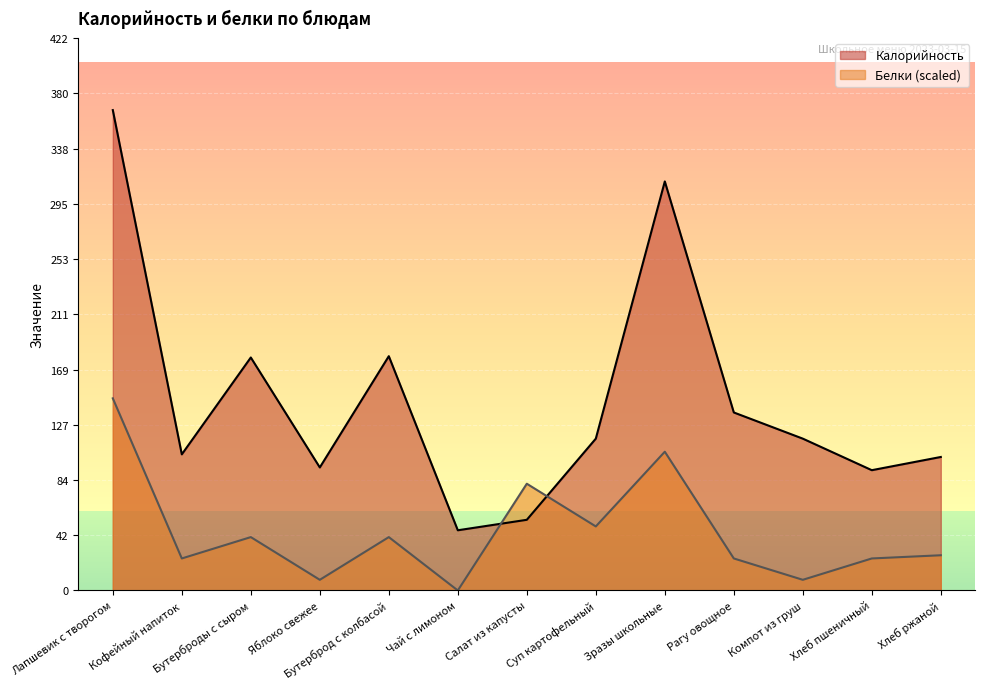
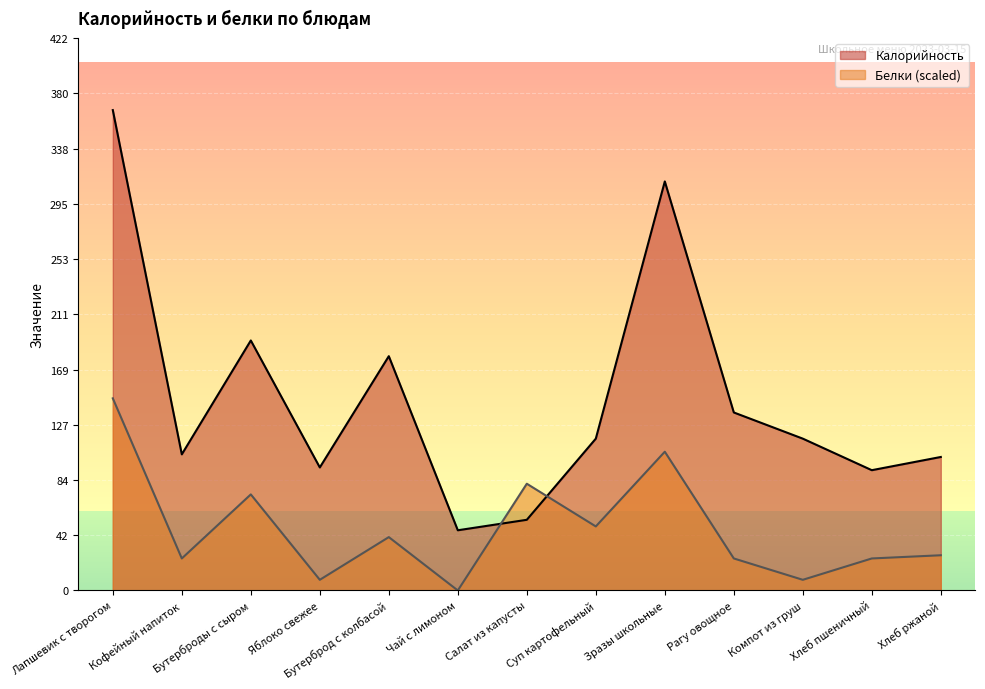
  {
    "Калорийность": {
      "Лапшевик с творогом": 367,
      "Кофейный напиток": 104,
-     "Бутерброды с сыром": 178,
+     "Бутерброды с сыром": 191,
      "Яблоко свежее": 94,
      "Бутерброд с колбасой": 179,
      "Чай с лимоном": 46,
      "Салат из капусты": 54,
      "Суп картофельный": 116,
      "Зразы школьные": 313,
      "Рагу овощное": 136,
      "Компот из груш": 116,
      "Хлеб пшеничный": 92,
      "Хлеб ржаной": 102
    },
    "Белки (scaled)": {
      "Лапшевик с творогом": 147,
      "Кофейный напиток": 24,
-     "Бутерброды с сыром": 41,
+     "Бутерброды с сыром": 73,
      "Яблоко свежее": 8,
      "Бутерброд с колбасой": 41,
      "Чай с лимоном": 0,
      "Салат из капусты": 82,
      "Суп картофельный": 49,
      "Зразы школьные": 106,
      "Рагу овощное": 24,
      "Компот из груш": 8,
      "Хлеб пшеничный": 24,
      "Хлеб ржаной": 27
    }
  }
